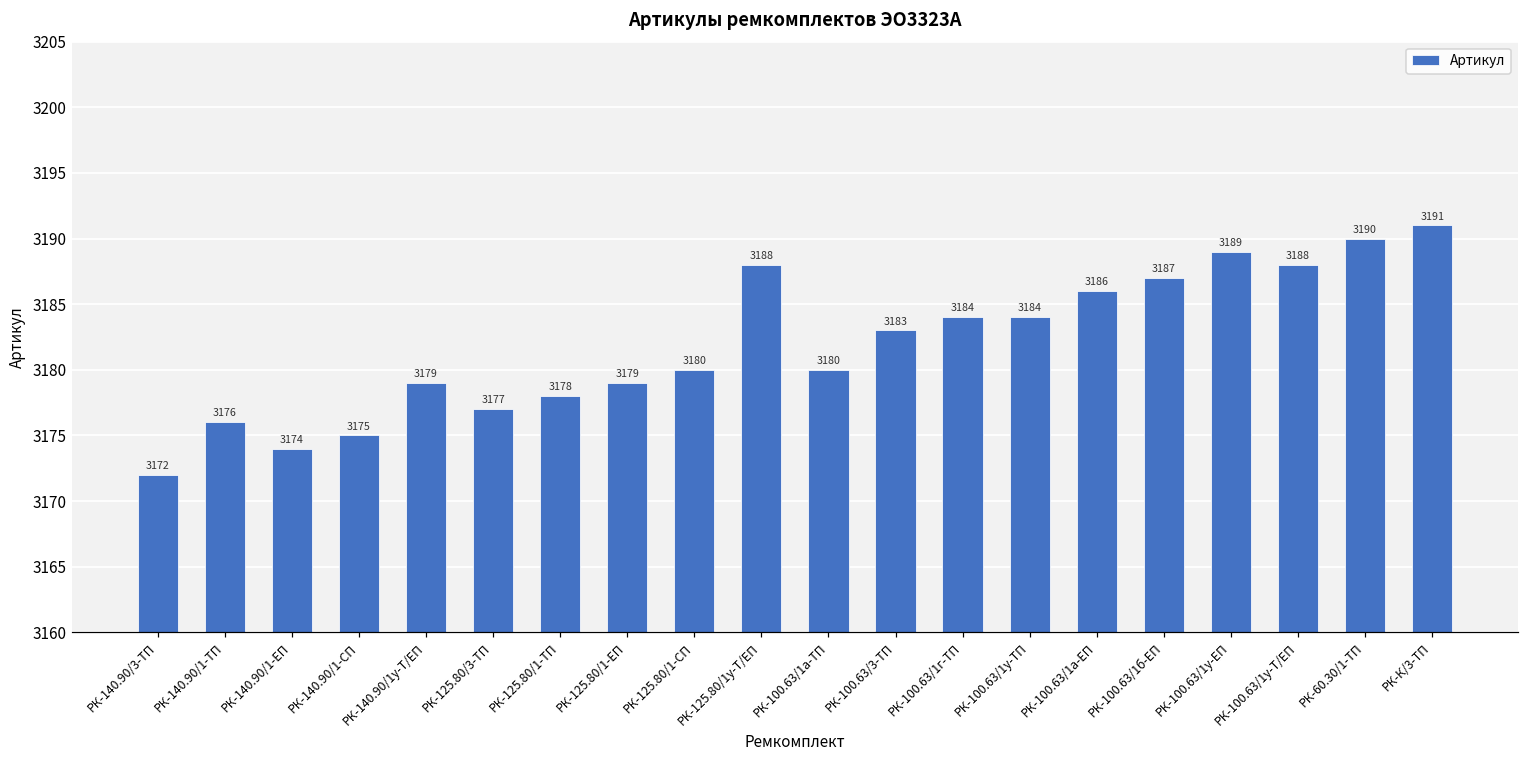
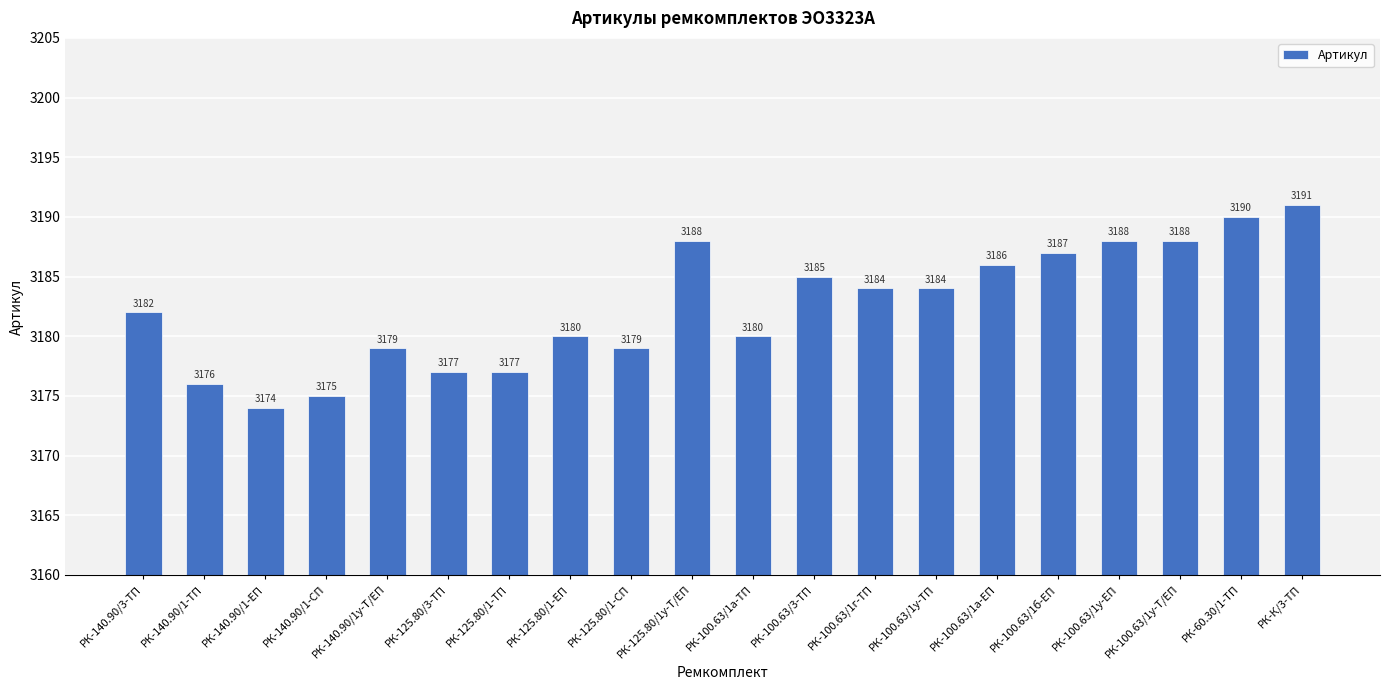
  {
-   "РК-140.90/3-ТП": 3172,
+   "РК-140.90/3-ТП": 3182,
    "РК-140.90/1-ТП": 3176,
    "РК-140.90/1-ЕП": 3174,
    "РК-140.90/1-СП": 3175,
    "РК-140.90/1у-Т/ЕП": 3179,
    "РК-125.80/3-ТП": 3177,
-   "РК-125.80/1-ТП": 3178,
-   "РК-125.80/1-ЕП": 3179,
-   "РК-125.80/1-СП": 3180,
+   "РК-125.80/1-ТП": 3177,
+   "РК-125.80/1-ЕП": 3180,
+   "РК-125.80/1-СП": 3179,
    "РК-125.80/1у-Т/ЕП": 3188,
    "РК-100.63/1а-ТП": 3180,
-   "РК-100.63/3-ТП": 3183,
+   "РК-100.63/3-ТП": 3185,
    "РК-100.63/1г-ТП": 3184,
    "РК-100.63/1у-ТП": 3184,
    "РК-100.63/1а-ЕП": 3186,
    "РК-100.63/1б-ЕП": 3187,
-   "РК-100.63/1у-ЕП": 3189,
+   "РК-100.63/1у-ЕП": 3188,
    "РК-100.63/1у-Т/ЕП": 3188,
    "РК-60.30/1-ТП": 3190,
    "РК-К/3-ТП": 3191
  }
